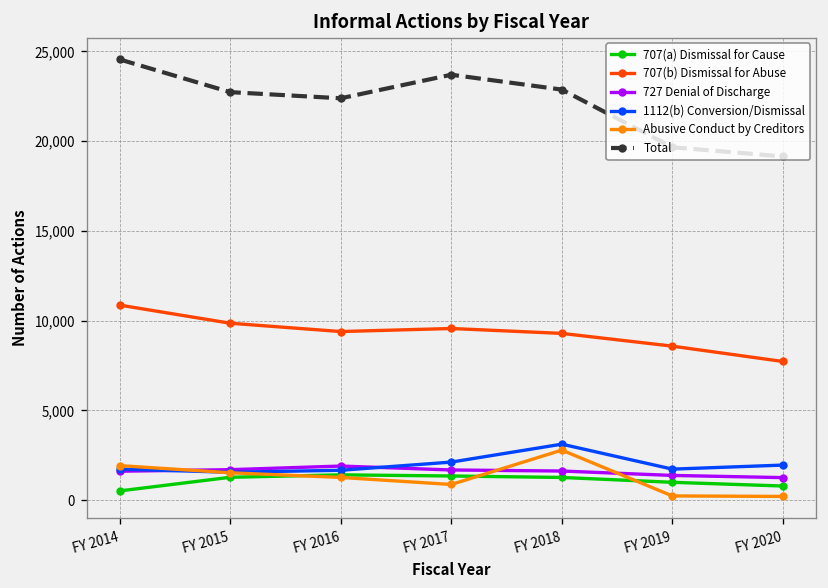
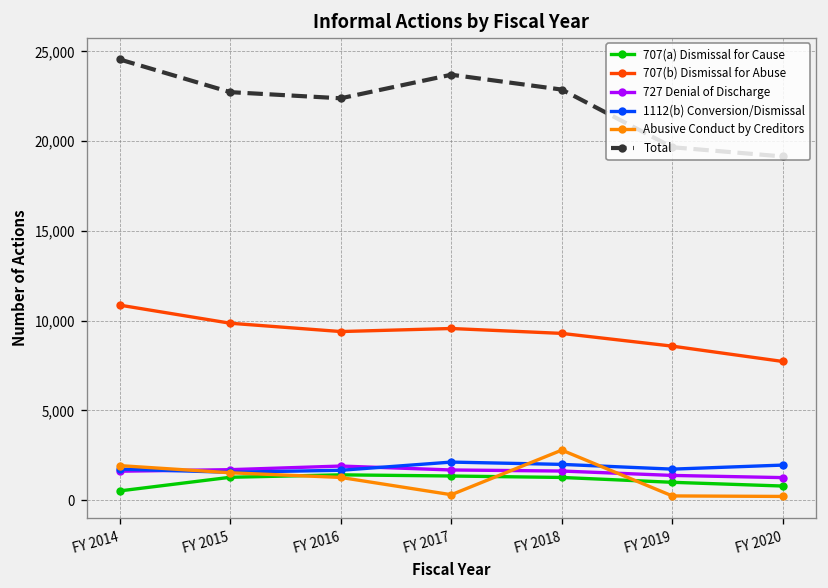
  {
    "707(a) Dismissal for Cause": {
      "FY 2014": "500",
      "FY 2015": "1,300",
      "FY 2017": "1,400",
      "FY 2018": "1,300",
      "FY 2019": "1,000",
      "FY 2020": "800"
    },
    "707(b) Dismissal for Abuse": {
      "FY 2014": "10,900",
      "FY 2015": "9,900",
      "FY 2016": "9,400",
      "FY 2017": "9,600",
      "FY 2018": "9,300",
      "FY 2019": "8,600",
      "FY 2020": "7,700"
    },
    "727 Denial of Discharge": {
      "FY 2016": "1,900",
      "FY 2017": "1,700",
      "FY 2018": "1,600",
      "FY 2019": "1,400",
      "FY 2020": "1,300"
    },
    "1112(b) Conversion/Dismissal": {
      "FY 2016": "1,700",
      "FY 2017": "2,100",
-     "FY 2018": "3,100",
+     "FY 2018": "2,000",
      "FY 2019": "1,700",
      "FY 2020": "2,000"
    },
    "Abusive Conduct by Creditors": {
      "FY 2014": "1,900",
-     "FY 2017": "900",
+     "FY 2017": "300",
      "FY 2018": "2,800",
      "FY 2019": "200",
      "FY 2020": "200"
    },
    "Total": {
      "FY 2014": "24,600",
      "FY 2015": "22,700",
      "FY 2016": "22,400",
      "FY 2017": "23,700",
      "FY 2018": "22,900"
    }
  }
